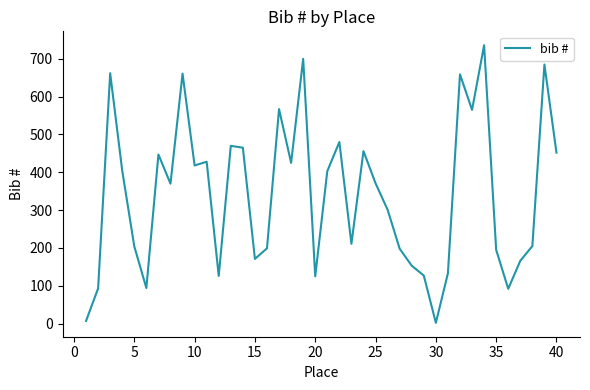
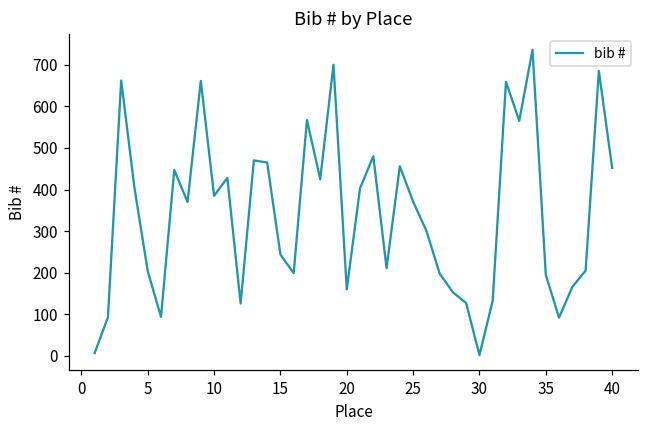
  {
    "5": 200,
-   "10": 420,
-   "15": 170,
-   "20": 130,
+   "10": 390,
+   "15": 240,
+   "20": 160,
    "25": 370,
    "30": 0,
    "35": 200,
    "40": 450
  }
